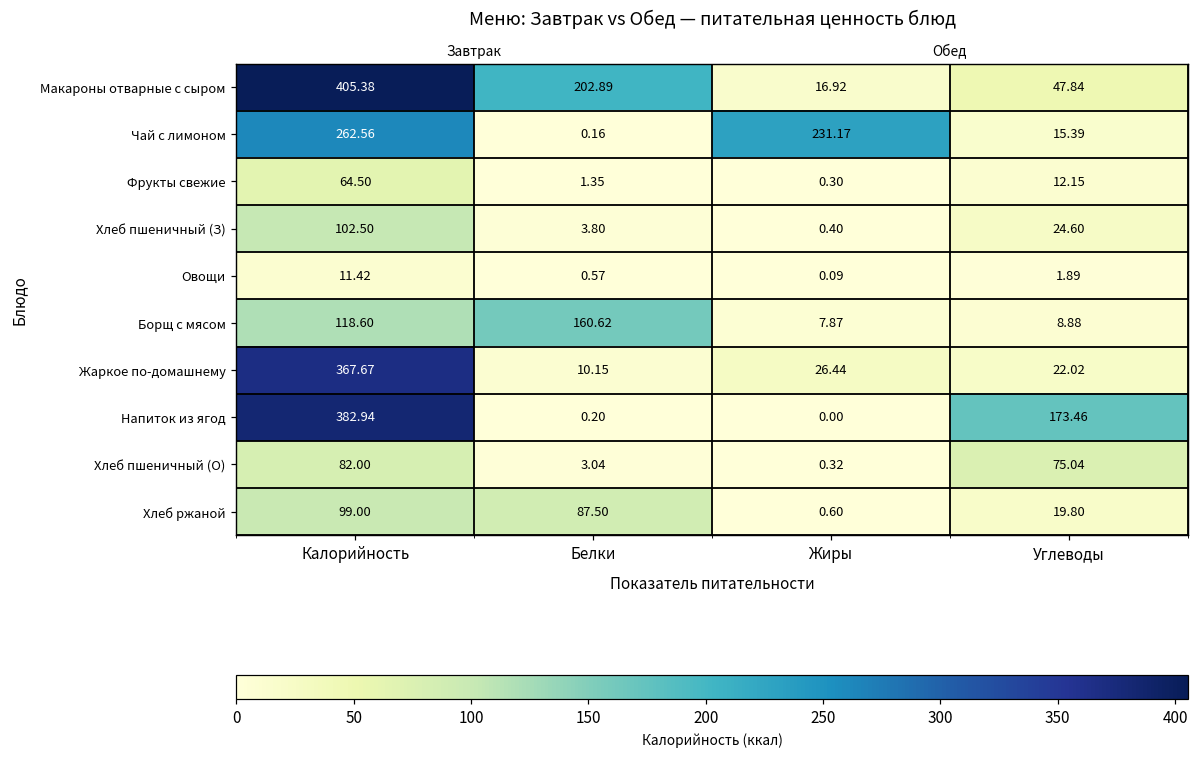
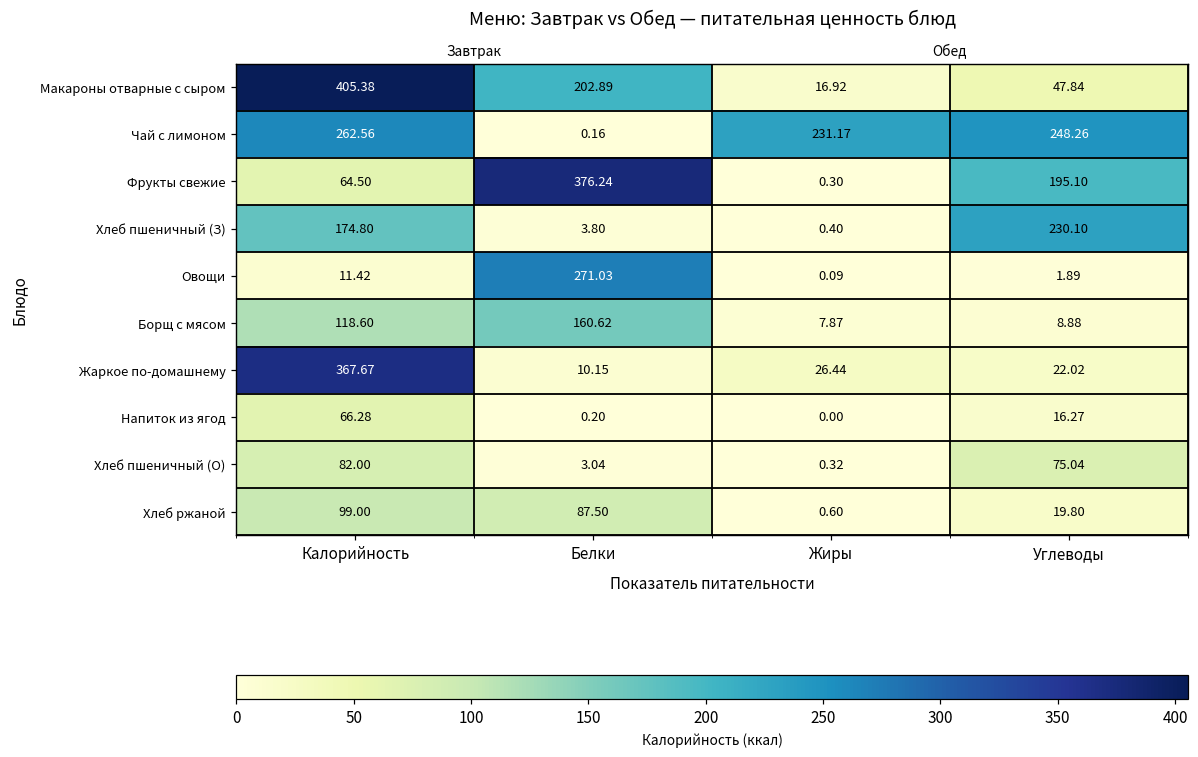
  {
    "Макароны отварные с сыром": {
      "Калорийность": 405.38,
      "Белки": 202.89,
      "Жиры": 16.92,
      "Углеводы": 47.84
    },
    "Чай с лимоном": {
      "Калорийность": 262.56,
      "Белки": 0.16,
      "Жиры": 231.17,
-     "Углеводы": 15.39
+     "Углеводы": 248.26
    },
    "Фрукты свежие": {
      "Калорийность": 64.50,
-     "Белки": 1.35,
+     "Белки": 376.24,
      "Жиры": 0.30,
-     "Углеводы": 12.15
+     "Углеводы": 195.10
    },
    "Хлеб пшеничный (З)": {
-     "Калорийность": 102.50,
+     "Калорийность": 174.80,
      "Белки": 3.80,
      "Жиры": 0.40,
-     "Углеводы": 24.60
+     "Углеводы": 230.10
    },
    "Овощи": {
      "Калорийность": 11.42,
-     "Белки": 0.57,
+     "Белки": 271.03,
      "Жиры": 0.09,
      "Углеводы": 1.89
    },
    "Борщ с мясом": {
      "Калорийность": 118.60,
      "Белки": 160.62,
      "Жиры": 7.87,
      "Углеводы": 8.88
    },
    "Жаркое по-домашнему": {
      "Калорийность": 367.67,
      "Белки": 10.15,
      "Жиры": 26.44,
      "Углеводы": 22.02
    },
    "Напиток из ягод": {
-     "Калорийность": 382.94,
+     "Калорийность": 66.28,
      "Белки": 0.20,
      "Жиры": 0.00,
-     "Углеводы": 173.46
+     "Углеводы": 16.27
    },
    "Хлеб пшеничный (О)": {
      "Калорийность": 82.00,
      "Белки": 3.04,
      "Жиры": 0.32,
      "Углеводы": 75.04
    },
    "Хлеб ржаной": {
      "Калорийность": 99.00,
      "Белки": 87.50,
      "Жиры": 0.60,
      "Углеводы": 19.80
    }
  }
